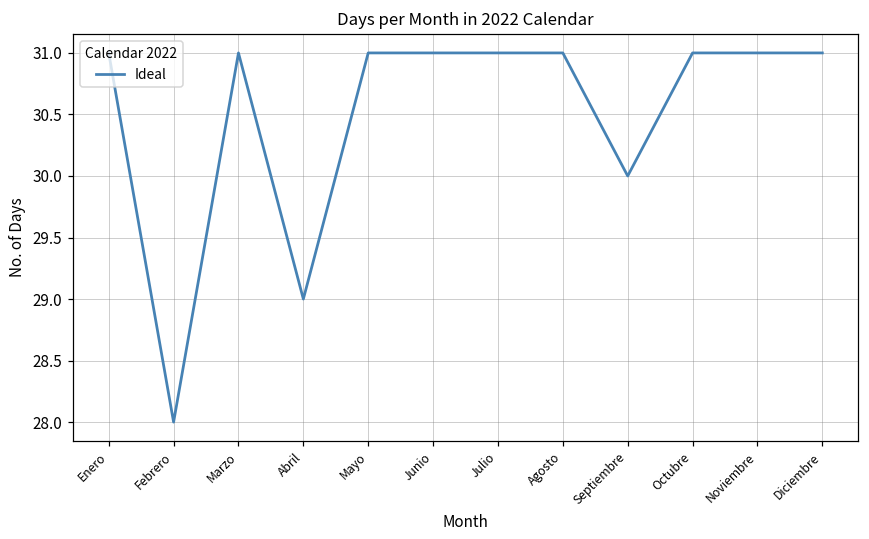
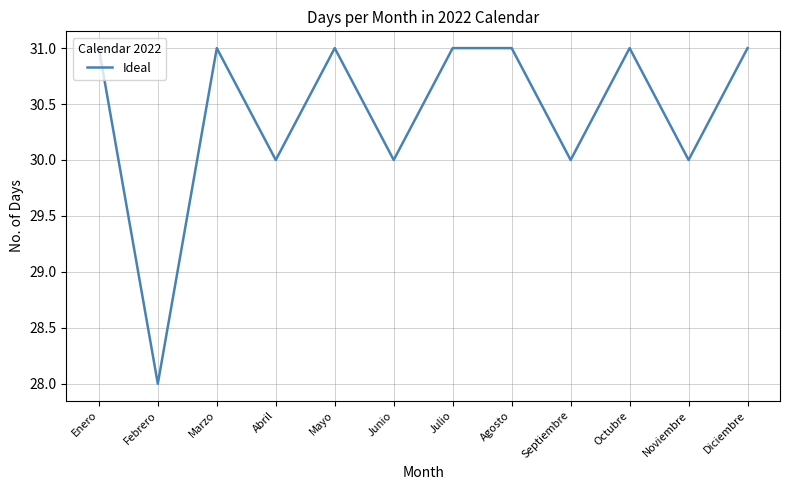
  {
    "Febrero": 28,
    "Marzo": 31,
-   "Abril": 29,
+   "Abril": 30,
    "Mayo": 31,
-   "Junio": 31,
+   "Junio": 30,
    "Julio": 31,
    "Agosto": 31,
    "Septiembre": 30,
    "Octubre": 31,
-   "Noviembre": 31,
+   "Noviembre": 30,
    "Diciembre": 31
  }
